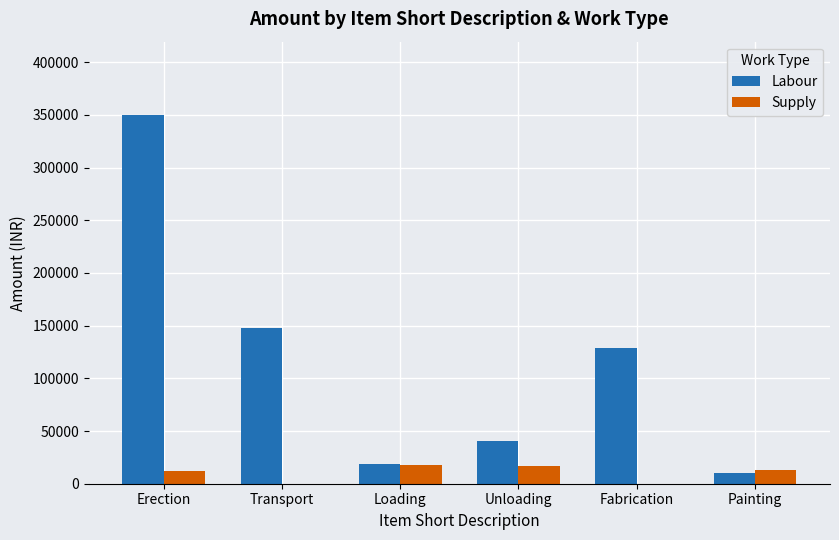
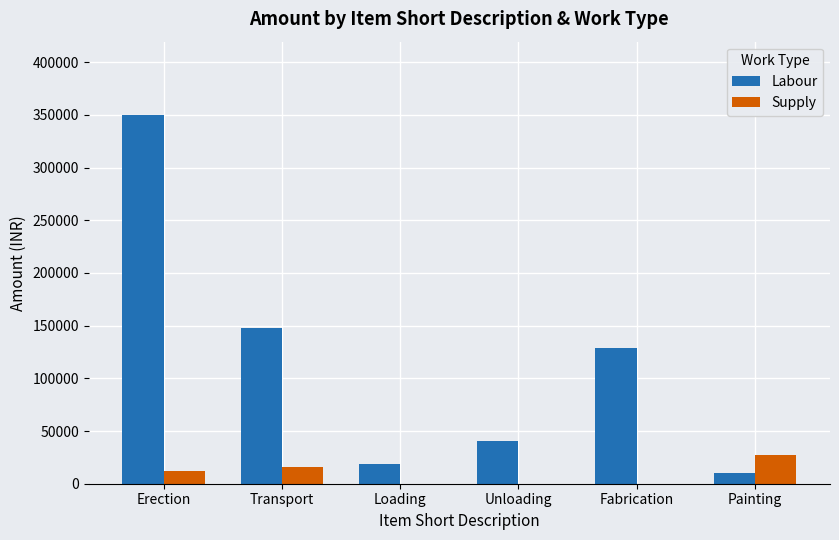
  {
    "Labour": {
      "Erection": 350000,
      "Transport": 148000,
      "Loading": 19000,
      "Unloading": 41000,
      "Fabrication": 129000,
      "Painting": 10000
    },
    "Supply": {
      "Erection": 12000,
-     "Transport": 0,
-     "Loading": 17000,
-     "Unloading": 17000,
+     "Transport": 16000,
+     "Loading": 0,
+     "Unloading": 0,
      "Fabrication": 0,
-     "Painting": 13000
+     "Painting": 28000
    }
  }
